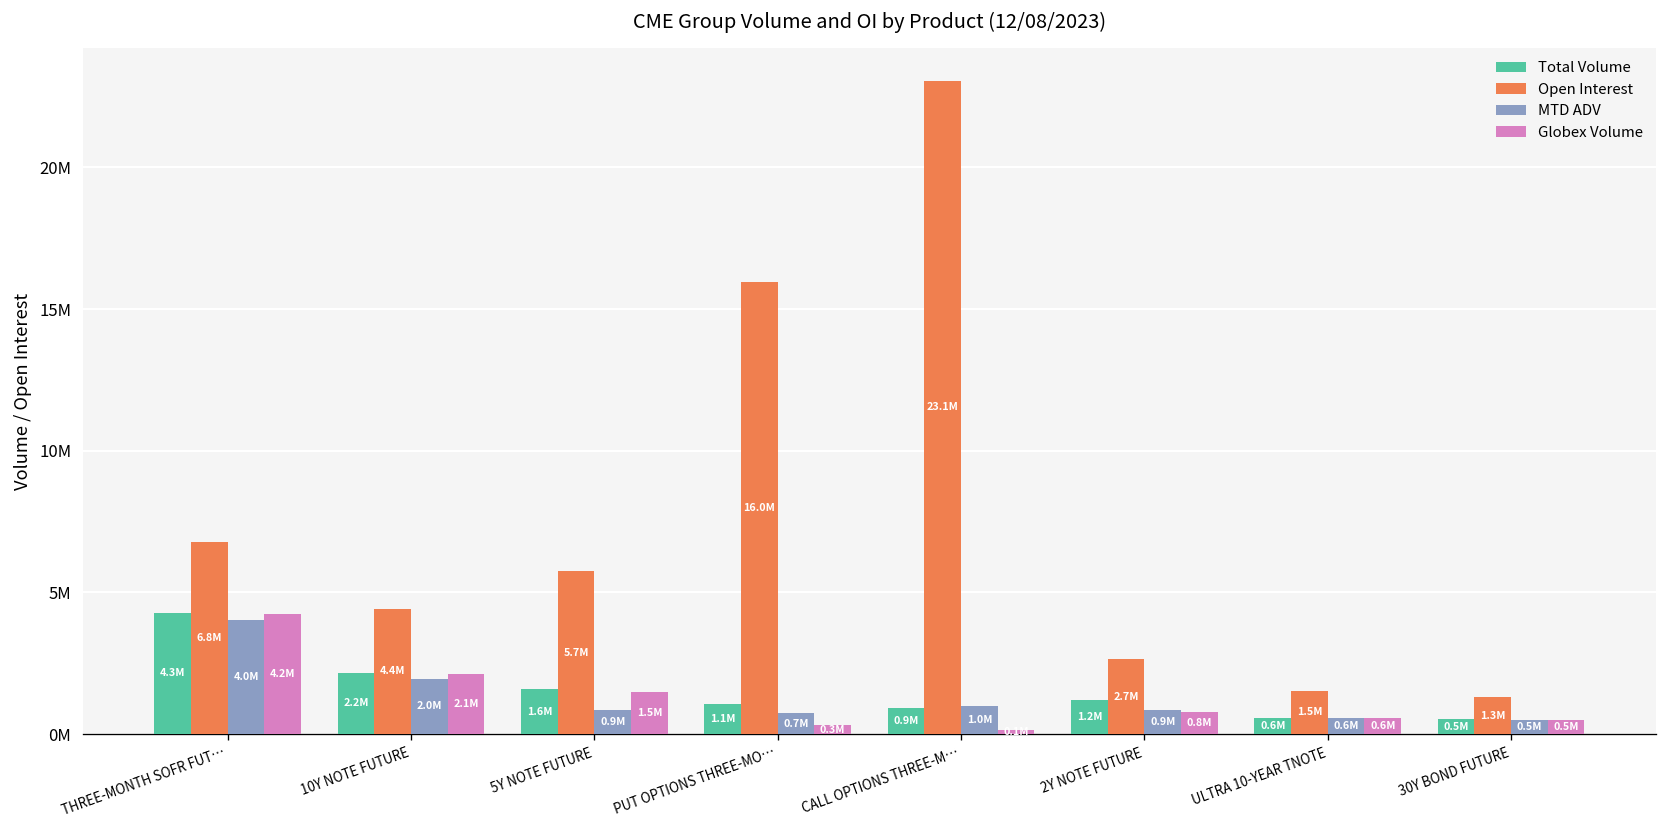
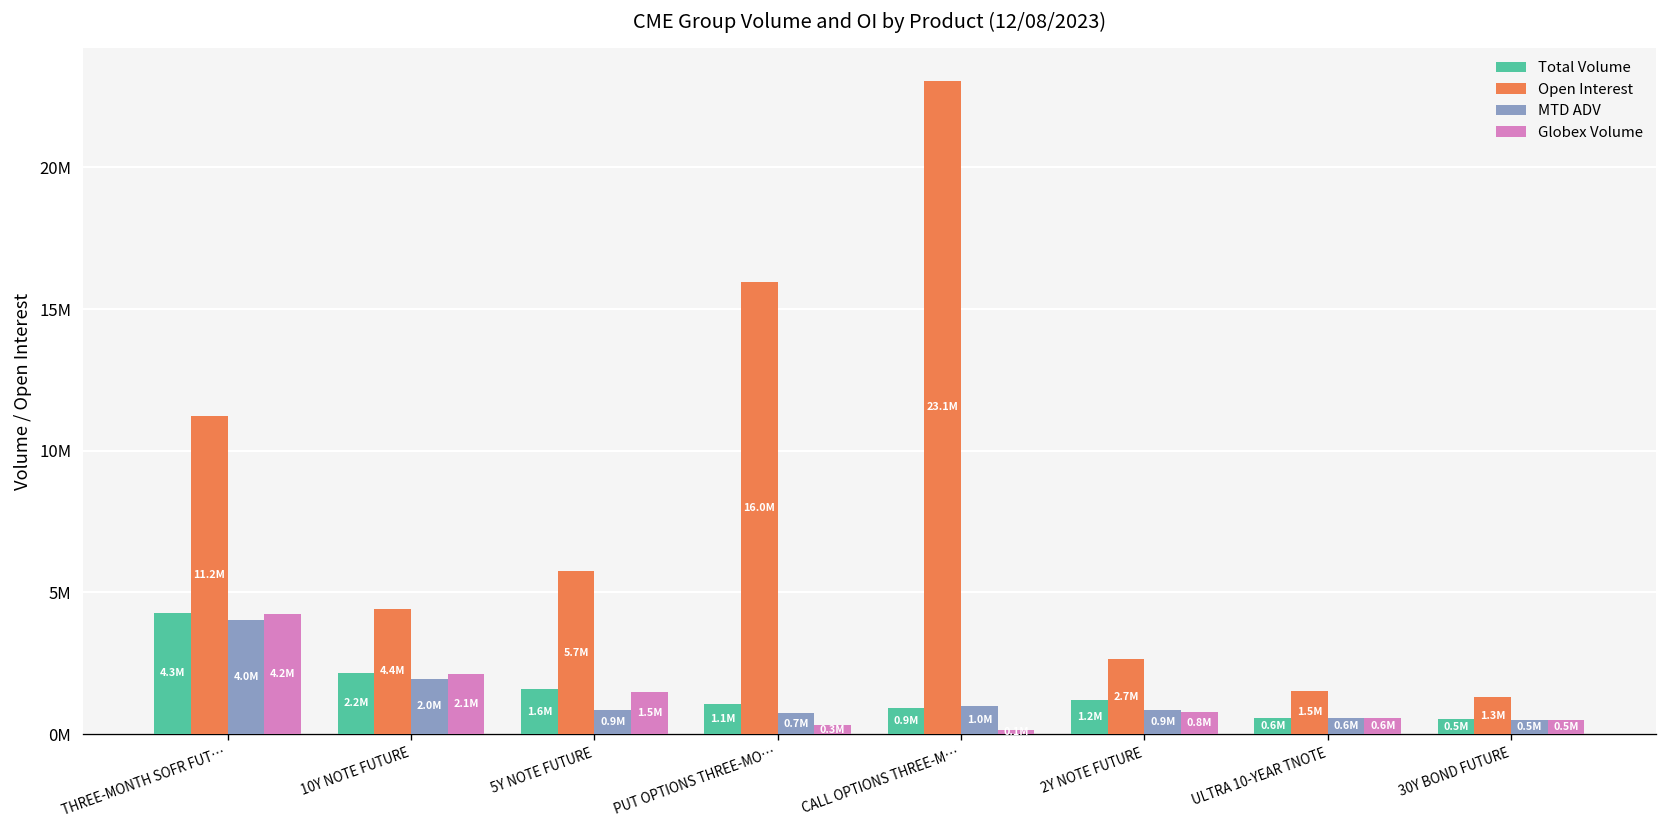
  {
    "Total Volume": {
      "THREE-MONTH SOFR FUT…": "4.3M",
      "10Y NOTE FUTURE": "2.2M",
      "5Y NOTE FUTURE": "1.6M",
      "PUT OPTIONS THREE-MO…": "1.1M",
      "CALL OPTIONS THREE-M…": "0.9M",
      "2Y NOTE FUTURE": "1.2M",
      "ULTRA 10-YEAR TNOTE": "0.6M",
      "30Y BOND FUTURE": "0.5M"
    },
    "Open Interest": {
-     "THREE-MONTH SOFR FUT…": "6.8M",
+     "THREE-MONTH SOFR FUT…": "11.2M",
      "10Y NOTE FUTURE": "4.4M",
      "5Y NOTE FUTURE": "5.7M",
      "PUT OPTIONS THREE-MO…": "16.0M",
      "CALL OPTIONS THREE-M…": "23.1M",
      "2Y NOTE FUTURE": "2.7M",
      "ULTRA 10-YEAR TNOTE": "1.5M",
      "30Y BOND FUTURE": "1.3M"
    },
    "MTD ADV": {
      "THREE-MONTH SOFR FUT…": "4.0M",
      "10Y NOTE FUTURE": "2.0M",
      "5Y NOTE FUTURE": "0.9M",
      "PUT OPTIONS THREE-MO…": "0.7M",
      "CALL OPTIONS THREE-M…": "1.0M",
      "2Y NOTE FUTURE": "0.9M",
      "ULTRA 10-YEAR TNOTE": "0.6M",
      "30Y BOND FUTURE": "0.5M"
    },
    "Globex Volume": {
      "THREE-MONTH SOFR FUT…": "4.2M",
      "10Y NOTE FUTURE": "2.1M",
      "5Y NOTE FUTURE": "1.5M",
      "PUT OPTIONS THREE-MO…": "0.3M",
      "2Y NOTE FUTURE": "0.8M",
      "ULTRA 10-YEAR TNOTE": "0.6M",
      "30Y BOND FUTURE": "0.5M"
    }
  }
